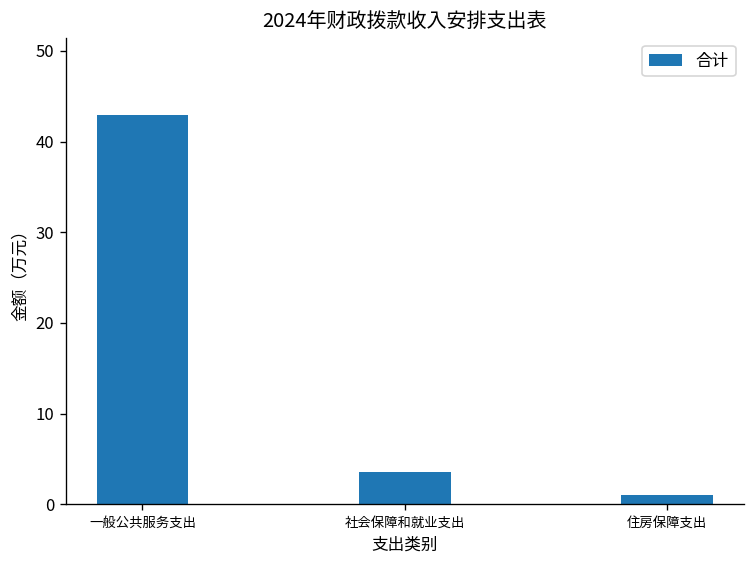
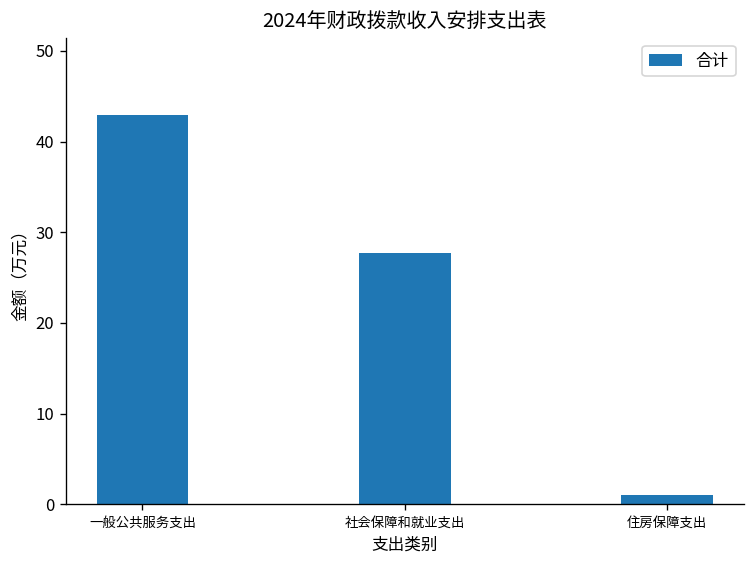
  {
    "一般公共服务支出": 43,
-   "社会保障和就业支出": 4,
+   "社会保障和就业支出": 28,
    "住房保障支出": 1
  }
